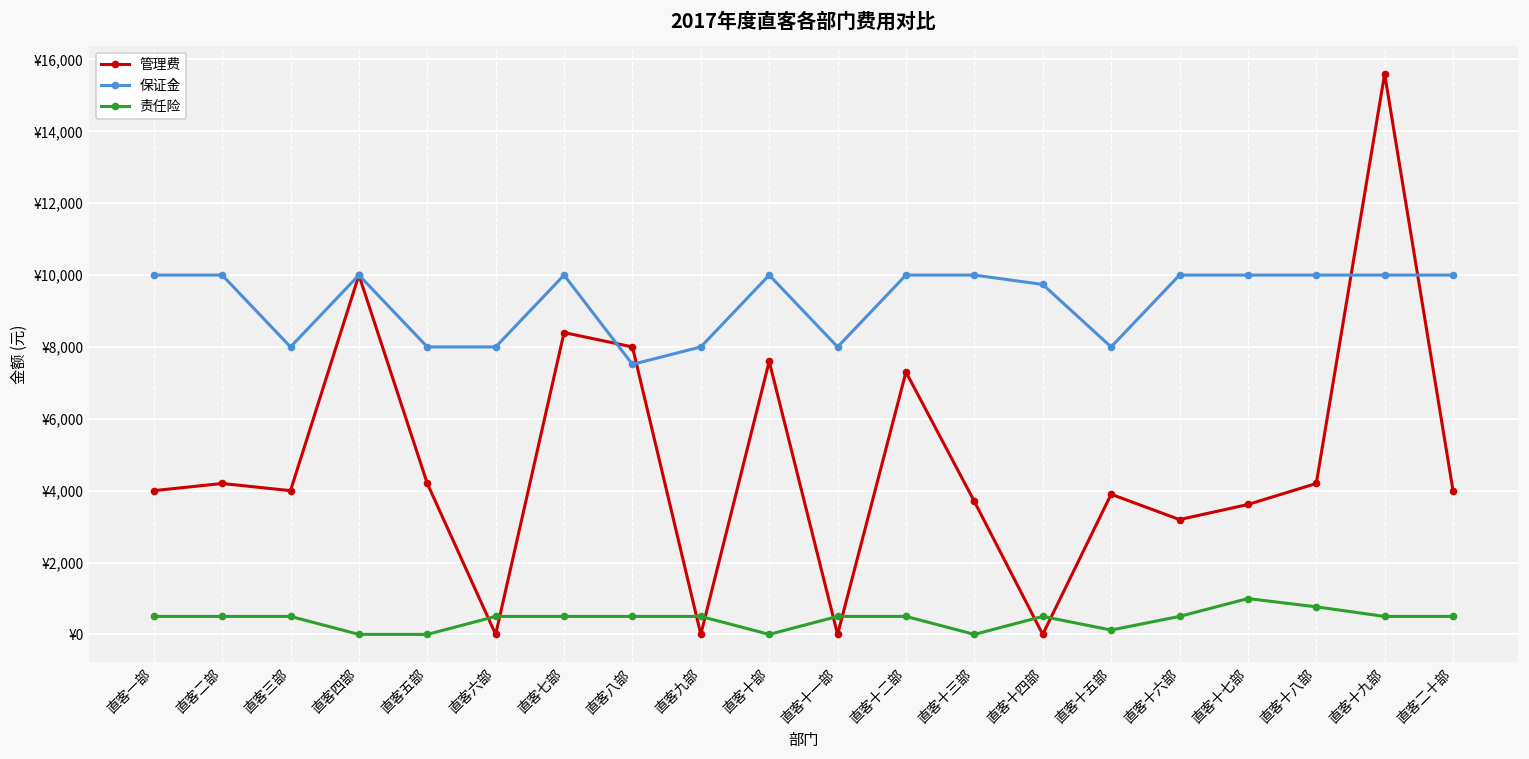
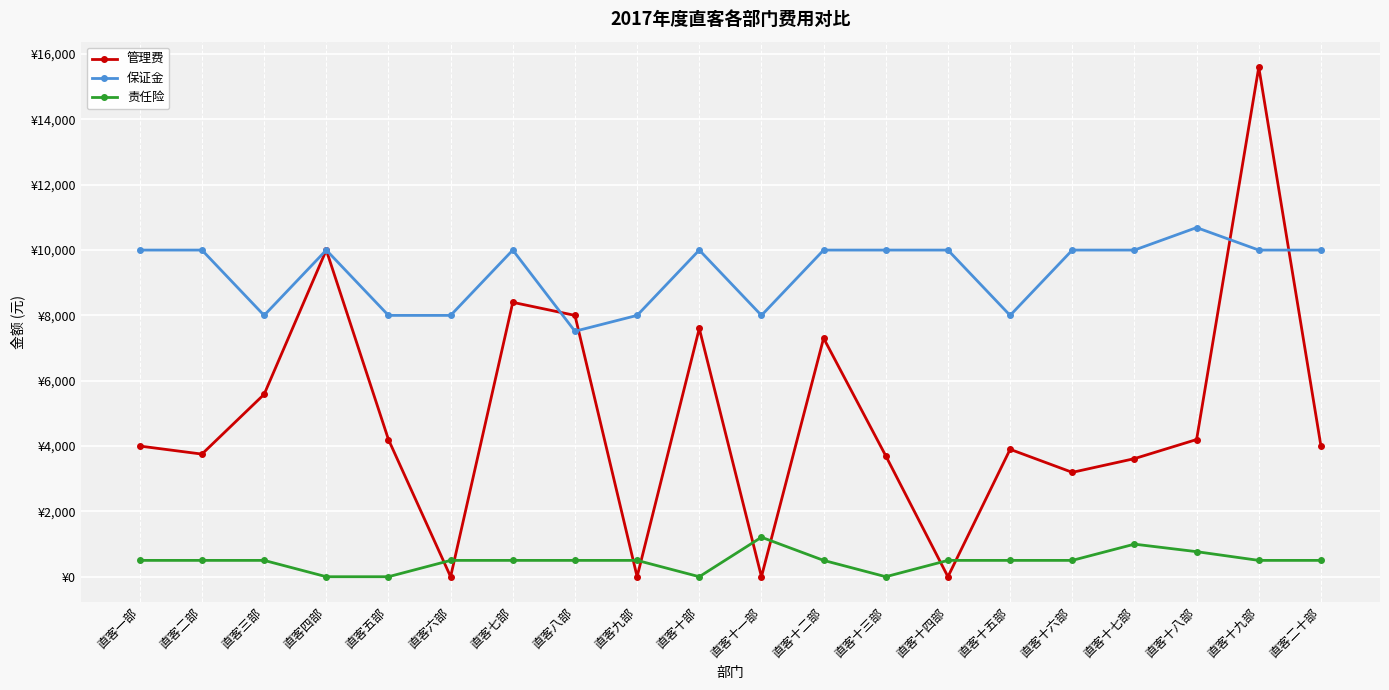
  {
    "管理费": {
      "直客一部": "¥4,000",
-     "直客二部": "¥4,200",
-     "直客三部": "¥4,000",
+     "直客二部": "¥3,800",
+     "直客三部": "¥5,600",
      "直客五部": "¥4,200",
      "直客六部": "¥0",
      "直客七部": "¥8,400",
      "直客八部": "¥8,000",
      "直客九部": "¥0",
      "直客十部": "¥7,600",
      "直客十一部": "¥0",
      "直客十二部": "¥7,300",
      "直客十三部": "¥3,700",
      "直客十四部": "¥0",
      "直客十五部": "¥3,900",
      "直客十六部": "¥3,200",
      "直客十七部": "¥3,600",
      "直客十八部": "¥4,200",
      "直客十九部": "¥15,600",
      "直客二十部": "¥4,000"
    },
    "保证金": {
      "直客一部": "¥10,000",
      "直客二部": "¥10,000",
      "直客三部": "¥8,000",
      "直客五部": "¥8,000",
      "直客六部": "¥8,000",
      "直客七部": "¥10,000",
      "直客八部": "¥7,500",
      "直客九部": "¥8,000",
      "直客十部": "¥10,000",
      "直客十一部": "¥8,000",
      "直客十二部": "¥10,000",
      "直客十三部": "¥10,000",
-     "直客十四部": "¥9,700",
+     "直客十四部": "¥10,000",
      "直客十五部": "¥8,000",
      "直客十六部": "¥10,000",
      "直客十七部": "¥10,000",
-     "直客十八部": "¥10,000",
+     "直客十八部": "¥10,700",
      "直客十九部": "¥10,000",
      "直客二十部": "¥10,000"
    },
    "责任险": {
      "直客一部": "¥500",
      "直客二部": "¥500",
      "直客三部": "¥500",
      "直客四部": "¥0",
      "直客五部": "¥0",
      "直客六部": "¥500",
      "直客七部": "¥500",
      "直客八部": "¥500",
      "直客九部": "¥500",
      "直客十部": "¥0",
-     "直客十一部": "¥500",
+     "直客十一部": "¥1,200",
      "直客十二部": "¥500",
      "直客十三部": "¥0",
      "直客十四部": "¥500",
-     "直客十五部": "¥100",
+     "直客十五部": "¥500",
      "直客十六部": "¥500",
      "直客十七部": "¥1,000",
      "直客十八部": "¥800",
      "直客十九部": "¥500",
      "直客二十部": "¥500"
    }
  }
